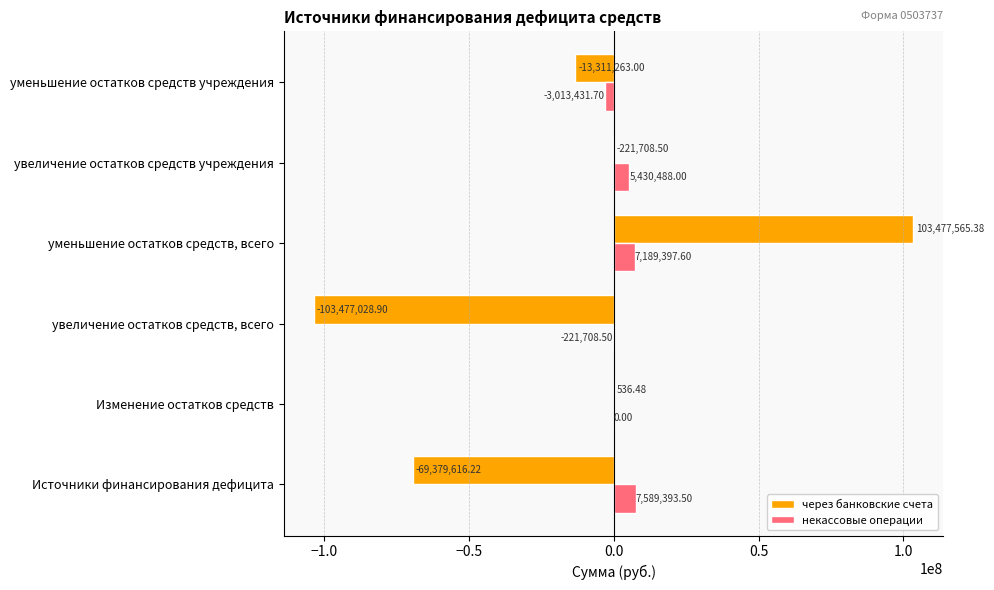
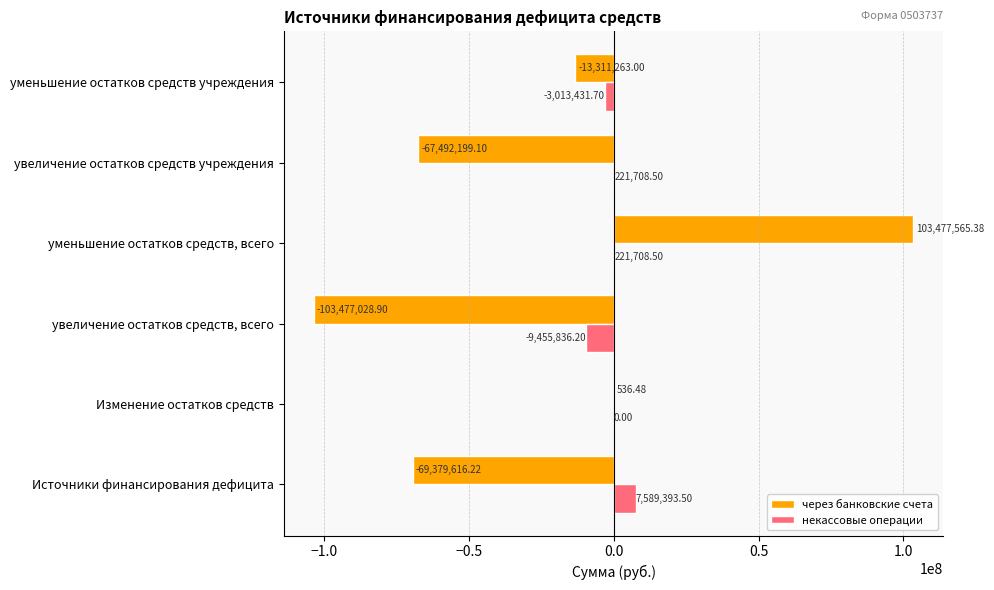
  {
    "через банковские счета": {
      "уменьшение остатков средств учреждения": "-13,311,263.00",
-     "увеличение остатков средств учреждения": "-221,708.50",
+     "увеличение остатков средств учреждения": "-67,492,199.10",
      "уменьшение остатков средств, всего": "103,477,565.38",
      "увеличение остатков средств, всего": "-103,477,028.90",
      "Изменение остатков средств": "536.48",
      "Источники финансирования дефицита": "-69,379,616.22"
    },
    "некассовые операции": {
      "уменьшение остатков средств учреждения": "-3,013,431.70",
-     "увеличение остатков средств учреждения": "5,430,488.00",
-     "уменьшение остатков средств, всего": "7,189,397.60",
-     "увеличение остатков средств, всего": "-221,708.50",
+     "увеличение остатков средств учреждения": "221,708.50",
+     "уменьшение остатков средств, всего": "221,708.50",
+     "увеличение остатков средств, всего": "-9,455,836.20",
      "Изменение остатков средств": "0.00",
      "Источники финансирования дефицита": "7,589,393.50"
    }
  }
